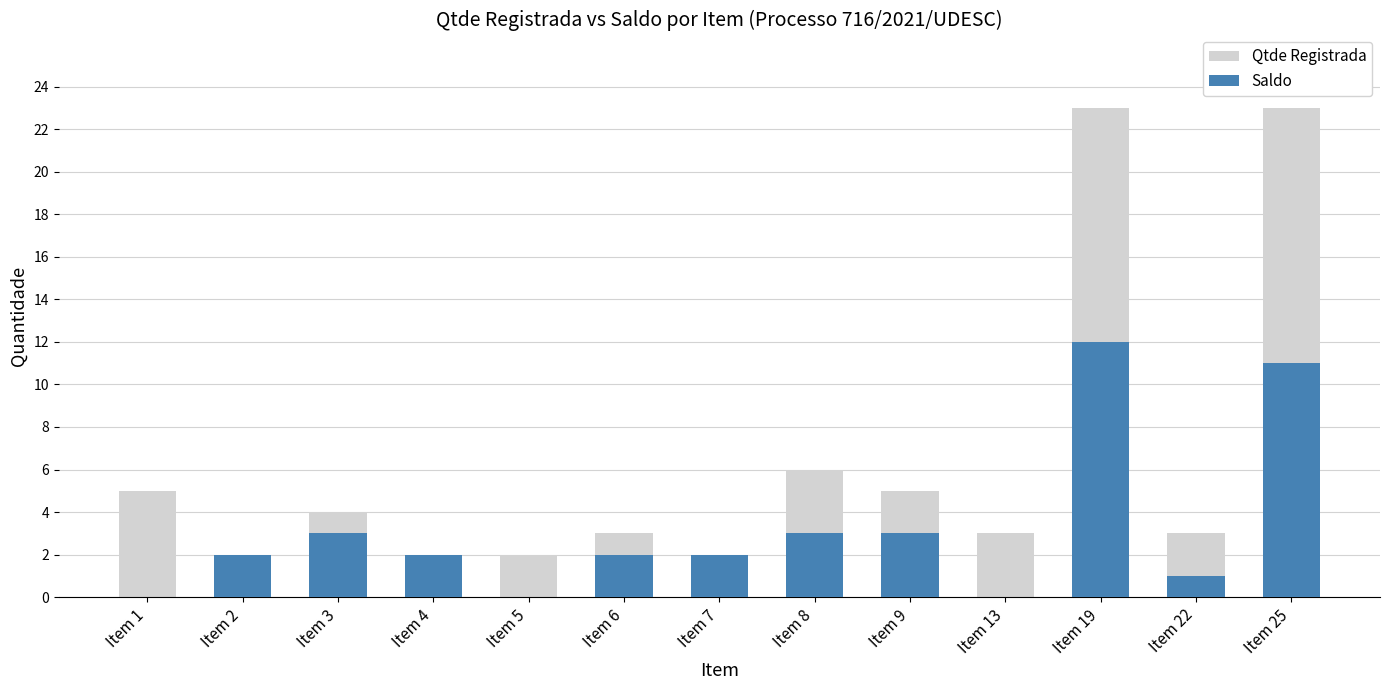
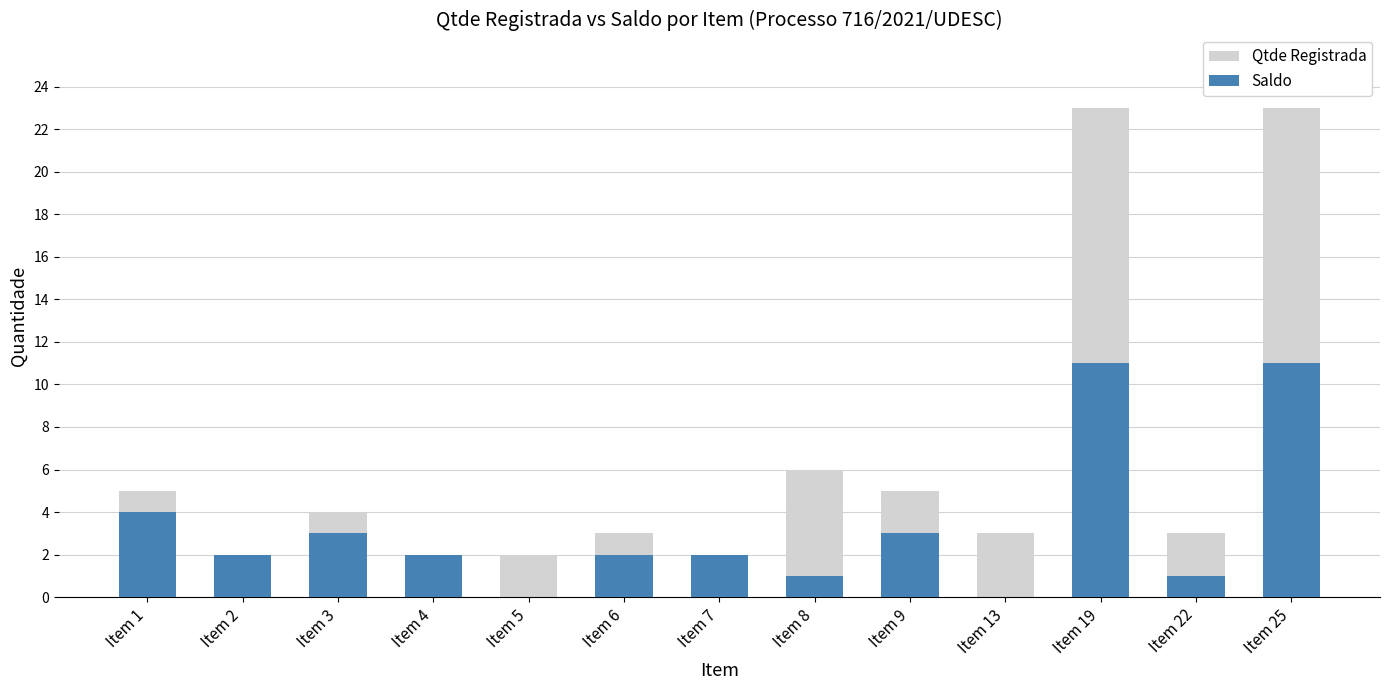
  {
    "Qtde Registrada": {
      "Item 1": 5,
      "Item 2": 2,
      "Item 3": 4,
      "Item 4": 2,
      "Item 5": 2,
      "Item 6": 3,
      "Item 7": 2,
      "Item 8": 6,
      "Item 9": 5,
      "Item 13": 3,
      "Item 19": 23,
      "Item 22": 3,
      "Item 25": 23
    },
    "Saldo": {
-     "Item 1": 0,
+     "Item 1": 4,
      "Item 2": 2,
      "Item 4": 2,
      "Item 5": 0,
      "Item 7": 2,
-     "Item 8": 3,
+     "Item 8": 1,
      "Item 13": 0,
-     "Item 19": 12
+     "Item 19": 11
    }
  }
